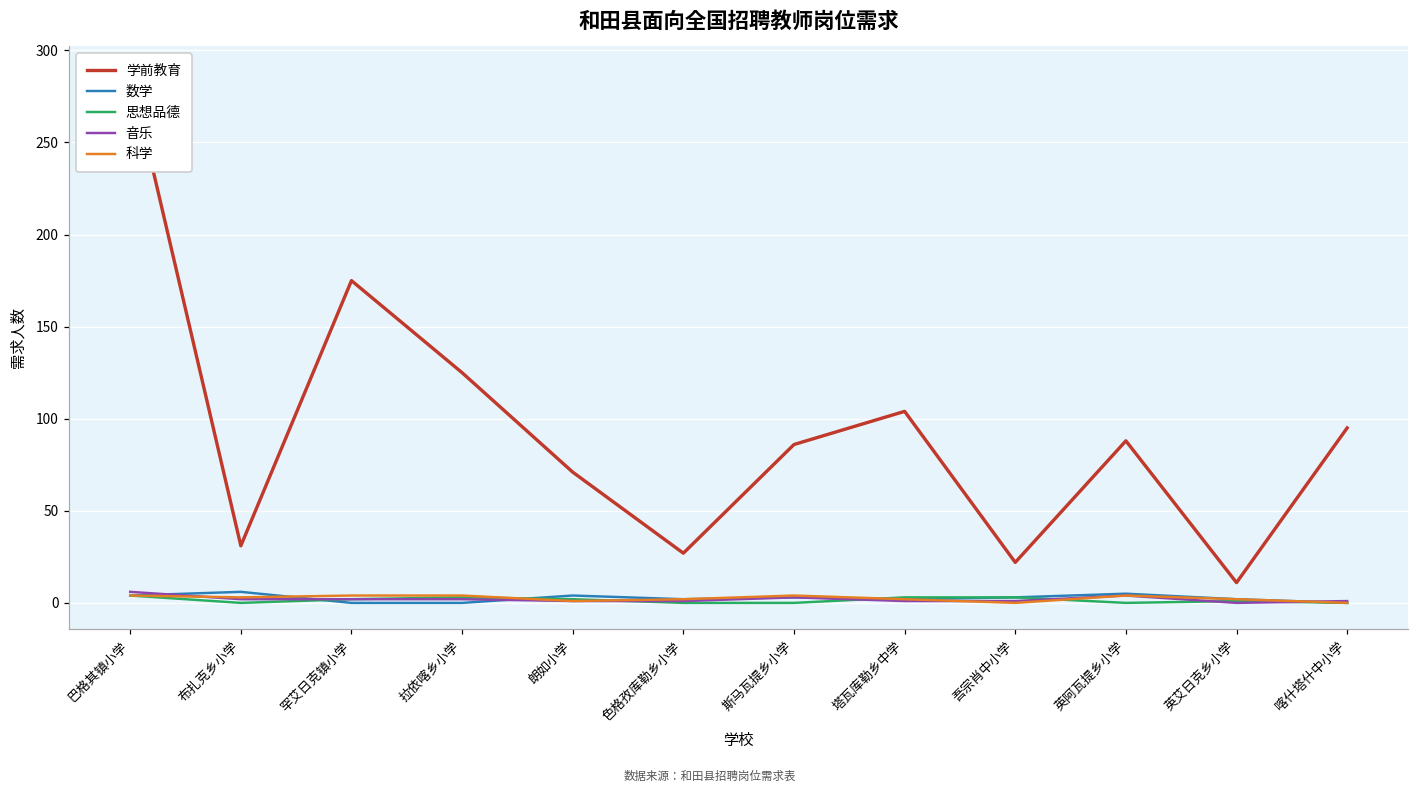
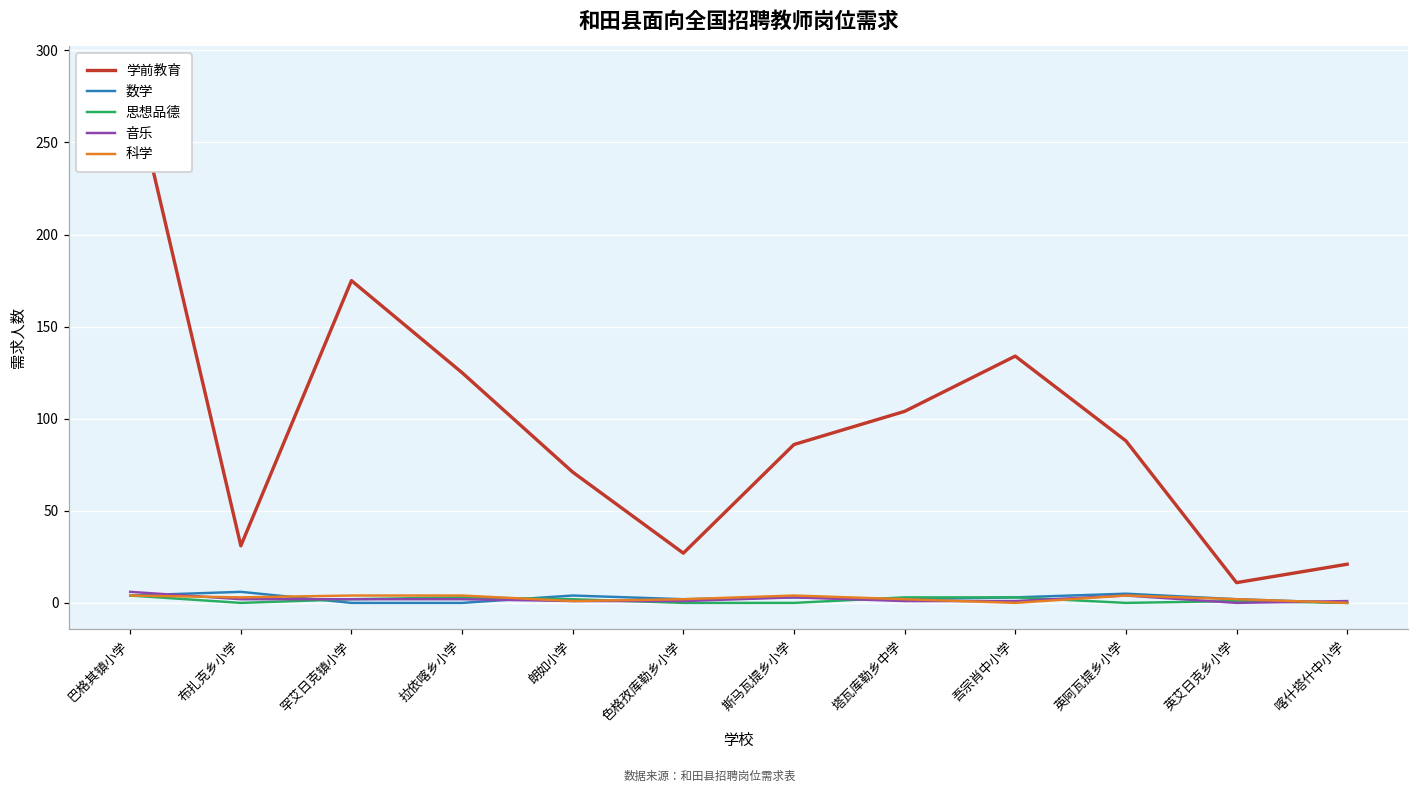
  {
    "学前教育": {
      "布扎克乡小学": 31,
      "罕艾日克镇小学": 175,
      "拉依喀乡小学": 125,
      "朗如小学": 71,
      "色格孜库勒乡小学": 27,
      "斯马瓦提乡小学": 86,
      "塔瓦库勒乡中学": 104,
-     "吾宗肖中小学": 22,
+     "吾宗肖中小学": 134,
      "英阿瓦提乡小学": 88,
      "英艾日克乡小学": 11,
-     "喀什塔什中小学": 95
+     "喀什塔什中小学": 21
    },
    "数学": {
      "布扎克乡小学": 6,
      "罕艾日克镇小学": 0,
      "拉依喀乡小学": 0,
      "朗如小学": 4
    },
    "思想品德": {
      "布扎克乡小学": 0,
      "斯马瓦提乡小学": 0,
      "英阿瓦提乡小学": 0
    },
    "音乐": {
      "巴格其镇小学": 6
    },
    "科学": {
      "罕艾日克镇小学": 4
    }
  }
